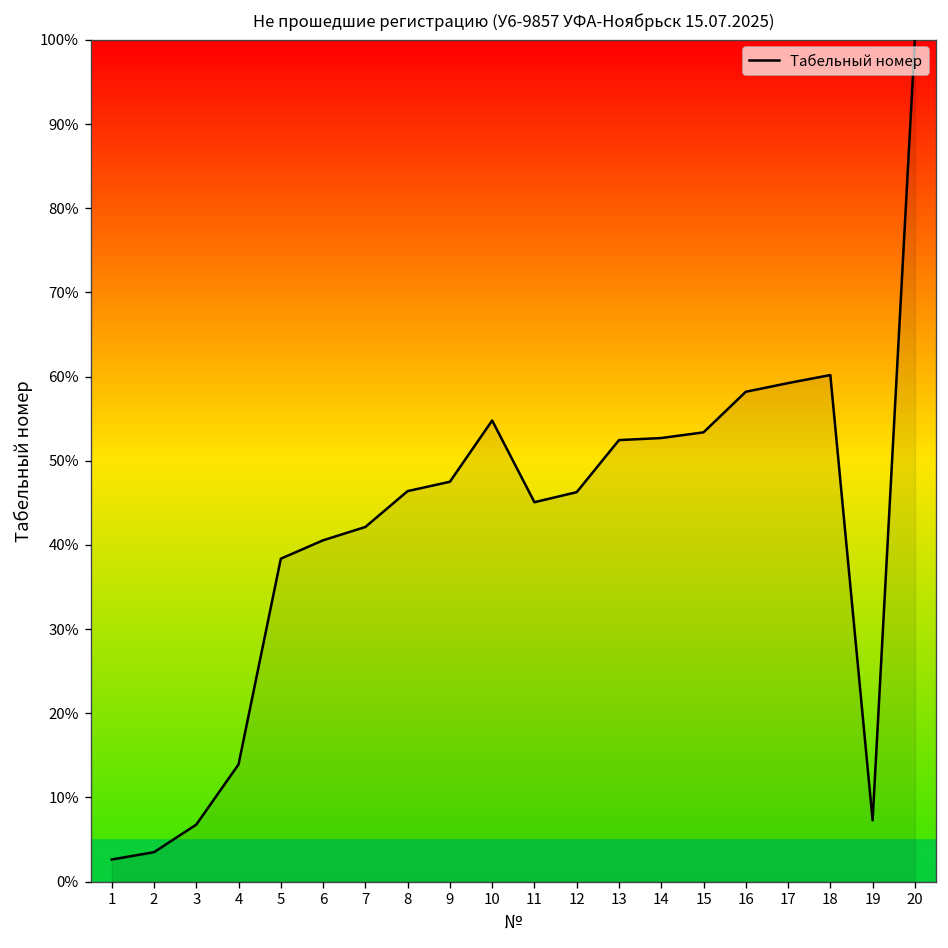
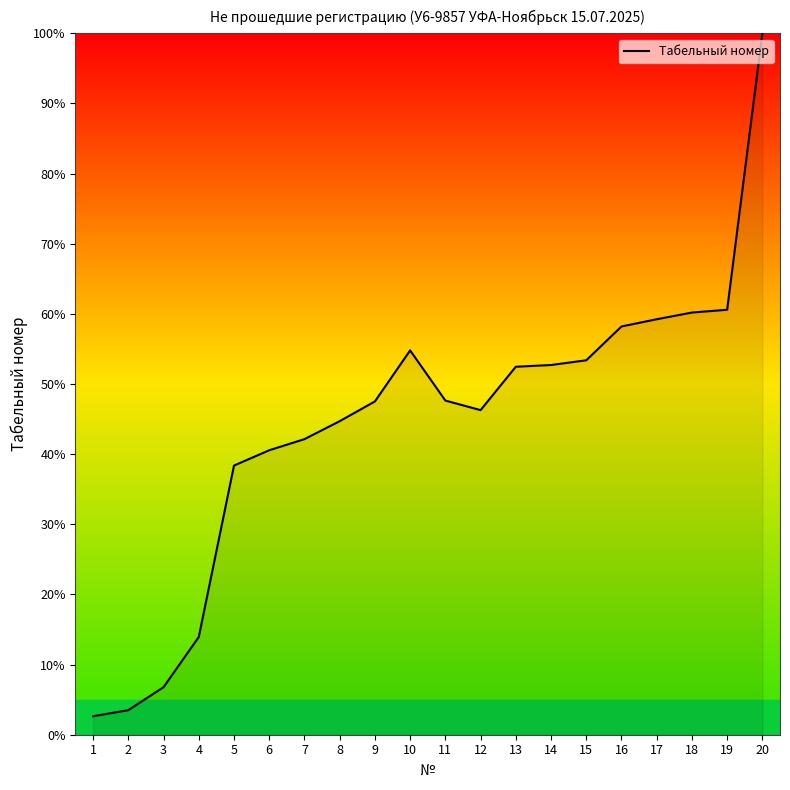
  {
    "3": "7%",
    "4": "14%",
    "5": "38%",
    "6": "41%",
    "7": "42%",
-   "8": "46%",
+   "8": "45%",
    "9": "48%",
    "10": "55%",
-   "11": "45%",
+   "11": "48%",
    "12": "46%",
    "13": "52%",
    "14": "53%",
    "15": "53%",
    "16": "58%",
    "17": "59%",
    "18": "60%",
-   "19": "7%",
+   "19": "61%",
    "20": "100%"
  }
